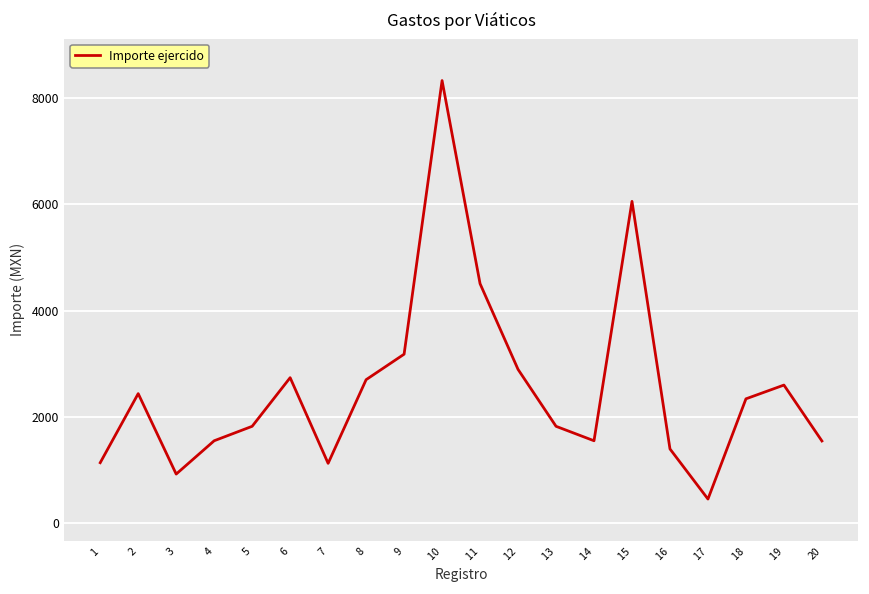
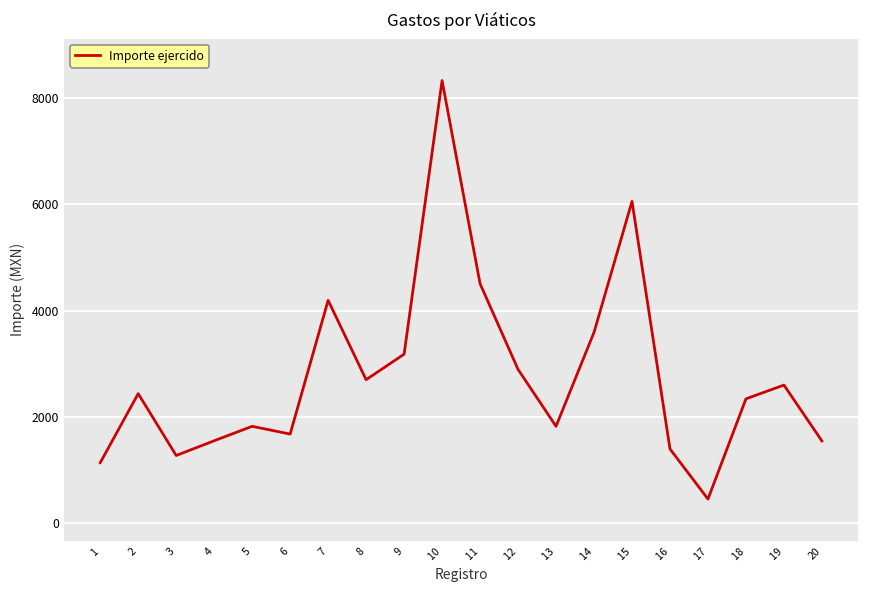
  {
    "1": 1100,
    "2": 2400,
-   "3": 900,
+   "3": 1300,
    "4": 1600,
    "5": 1800,
-   "6": 2700,
-   "7": 1100,
+   "6": 1700,
+   "7": 4200,
    "8": 2700,
    "9": 3200,
    "10": 8300,
    "11": 4500,
    "12": 2900,
    "13": 1800,
-   "14": 1600,
+   "14": 3600,
    "15": 6100,
    "16": 1400,
    "17": 500,
    "18": 2300,
    "19": 2600,
    "20": 1500
  }
